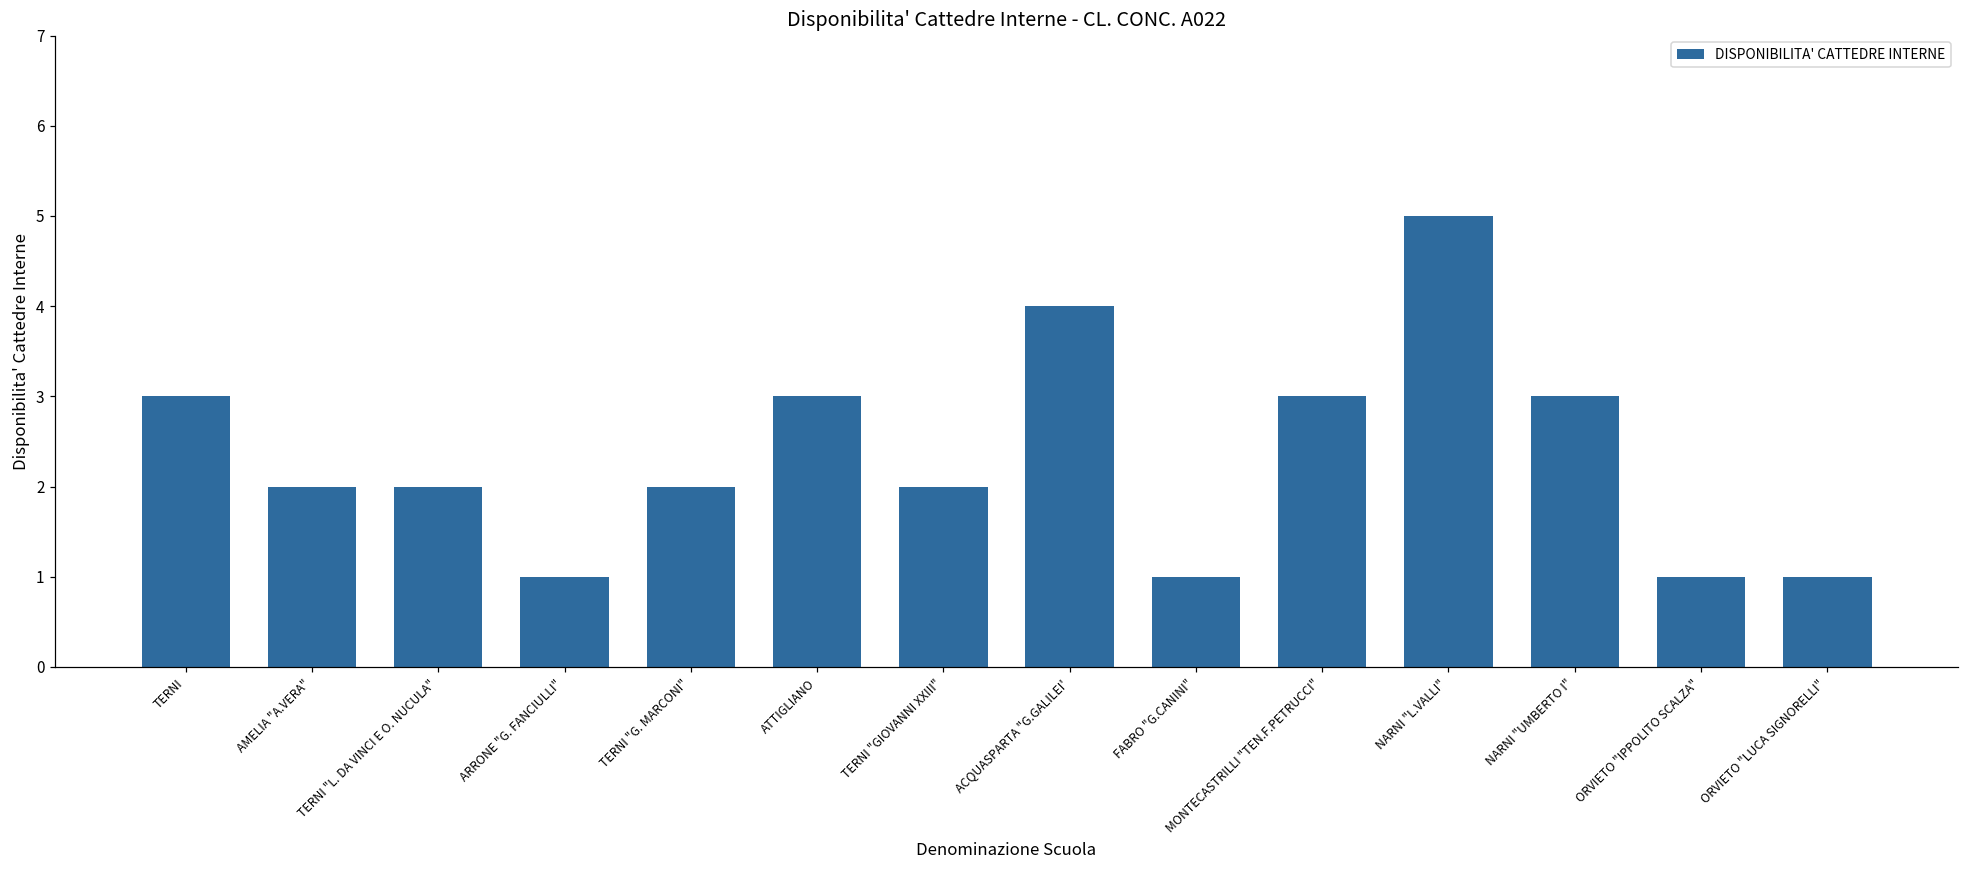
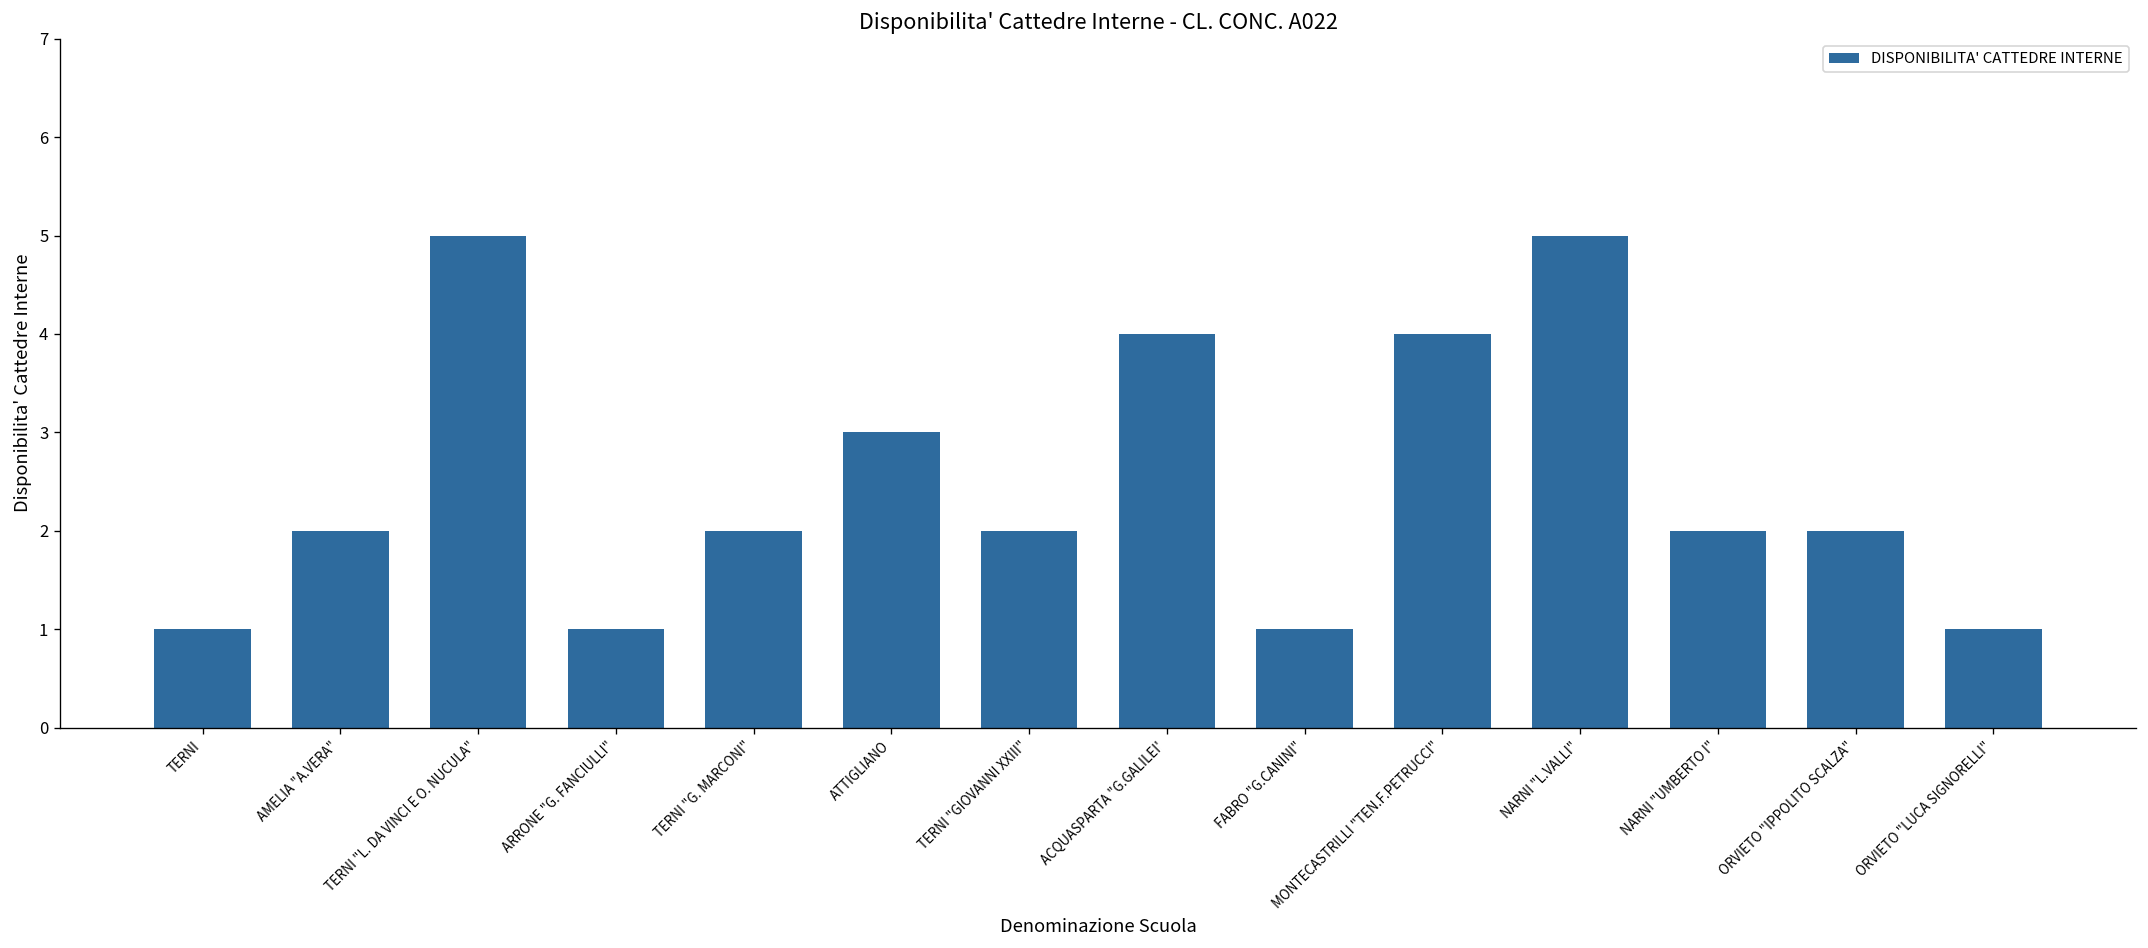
  {
-   "TERNI": 3,
+   "TERNI": 1,
    "AMELIA \"A.VERA\"": 2,
-   "TERNI \"L. DA VINCI E O. NUCULA\"": 2,
+   "TERNI \"L. DA VINCI E O. NUCULA\"": 5,
    "ARRONE \"G. FANCIULLI\"": 1,
    "TERNI \"G. MARCONI\"": 2,
    "ATTIGLIANO": 3,
    "TERNI \"GIOVANNI XXIII\"": 2,
    "ACQUASPARTA \"G.GALILEI'": 4,
    "FABRO \"G.CANINI\"": 1,
-   "MONTECASTRILLI \"TEN.F.PETRUCCI\"": 3,
+   "MONTECASTRILLI \"TEN.F.PETRUCCI\"": 4,
    "NARNI \"L.VALLI\"": 5,
-   "NARNI \"UMBERTO I\"": 3,
-   "ORVIETO \"IPPOLITO SCALZA\"": 1,
+   "NARNI \"UMBERTO I\"": 2,
+   "ORVIETO \"IPPOLITO SCALZA\"": 2,
    "ORVIETO \"LUCA SIGNORELLI\"": 1
  }
